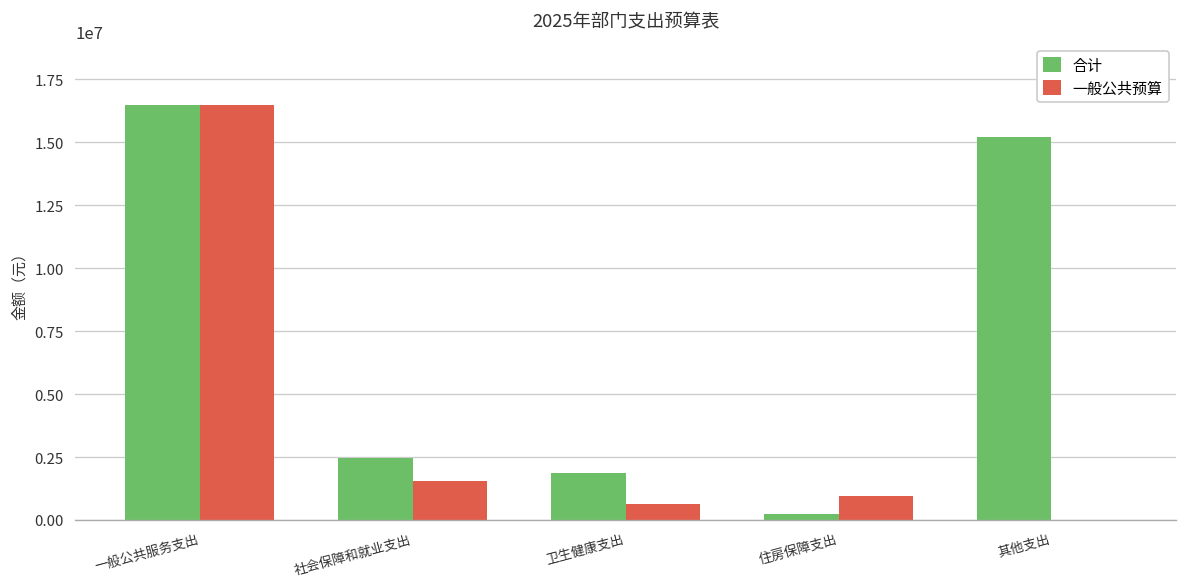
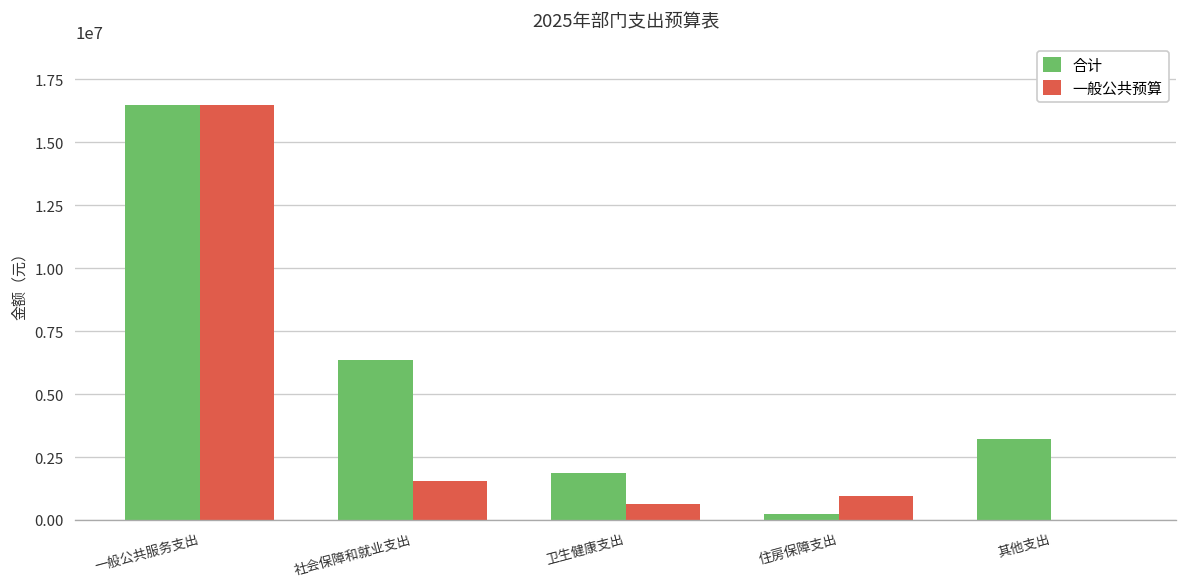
  {
    "合计": {
      "一般公共服务支出": 16500000,
-     "社会保障和就业支出": 2400000,
+     "社会保障和就业支出": 6300000,
      "卫生健康支出": 1900000,
      "住房保障支出": 200000,
-     "其他支出": 15200000
+     "其他支出": 3200000
    },
    "一般公共预算": {
      "一般公共服务支出": 16500000,
      "社会保障和就业支出": 1600000,
      "卫生健康支出": 600000,
      "住房保障支出": 1000000,
      "其他支出": 0
    }
  }
